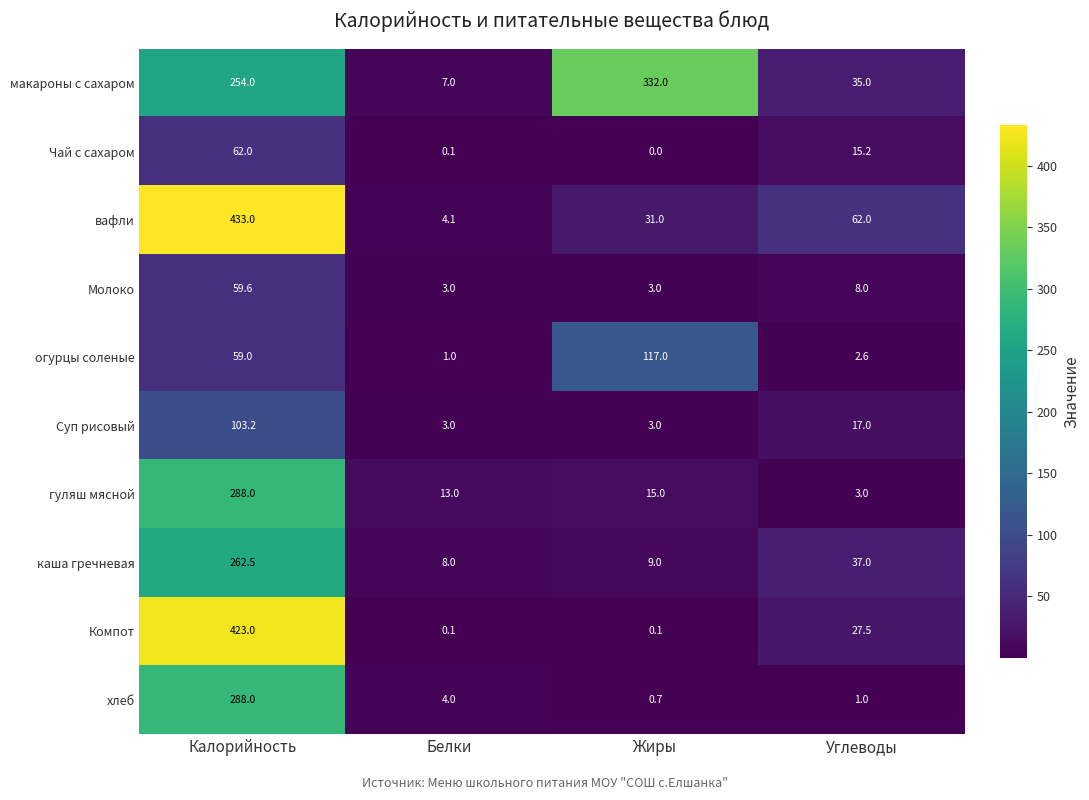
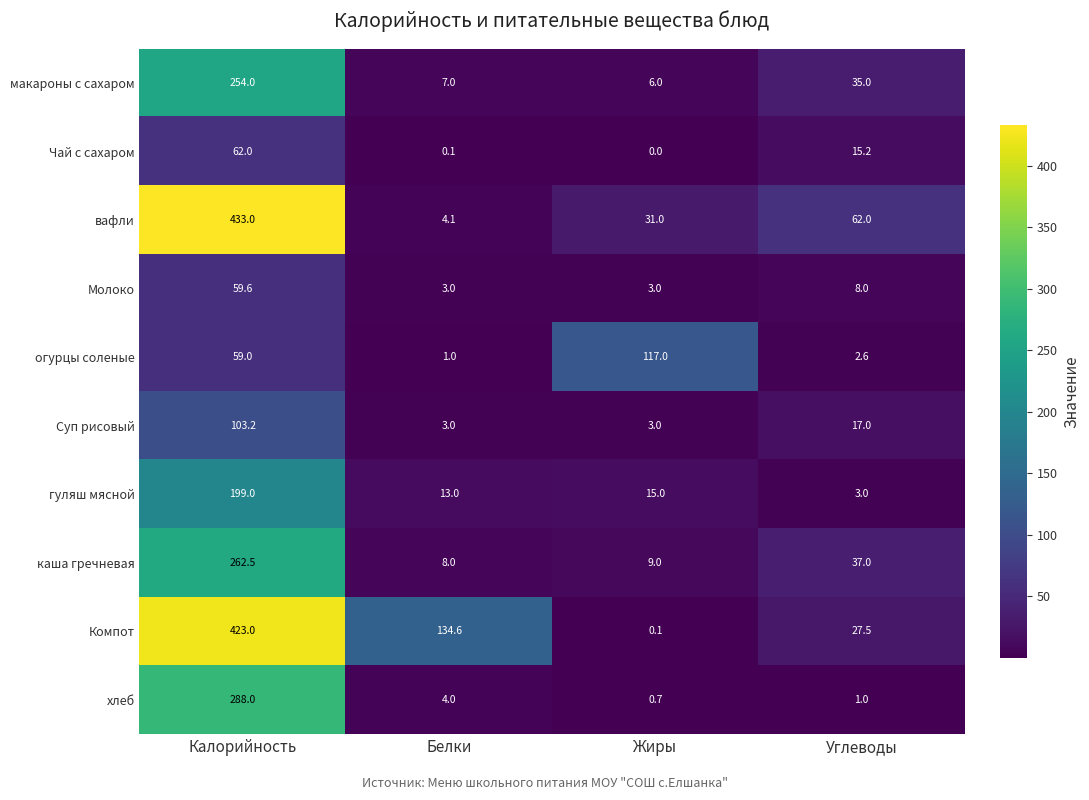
  {
    "макароны с сахаром": {
      "Калорийность": 254.0,
      "Белки": 7.0,
-     "Жиры": 332.0,
+     "Жиры": 6.0,
      "Углеводы": 35.0
    },
    "Чай с сахаром": {
      "Калорийность": 62.0,
      "Белки": 0.1,
      "Жиры": 0.0,
      "Углеводы": 15.2
    },
    "вафли": {
      "Калорийность": 433.0,
      "Белки": 4.1,
      "Жиры": 31.0,
      "Углеводы": 62.0
    },
    "Молоко": {
      "Калорийность": 59.6,
      "Белки": 3.0,
      "Жиры": 3.0,
      "Углеводы": 8.0
    },
    "огурцы соленые": {
      "Калорийность": 59.0,
      "Белки": 1.0,
      "Жиры": 117.0,
      "Углеводы": 2.6
    },
    "Суп рисовый": {
      "Калорийность": 103.2,
      "Белки": 3.0,
      "Жиры": 3.0,
      "Углеводы": 17.0
    },
    "гуляш мясной": {
-     "Калорийность": 288.0,
+     "Калорийность": 199.0,
      "Белки": 13.0,
      "Жиры": 15.0,
      "Углеводы": 3.0
    },
    "каша гречневая": {
      "Калорийность": 262.5,
      "Белки": 8.0,
      "Жиры": 9.0,
      "Углеводы": 37.0
    },
    "Компот": {
      "Калорийность": 423.0,
-     "Белки": 0.1,
+     "Белки": 134.6,
      "Жиры": 0.1,
      "Углеводы": 27.5
    },
    "хлеб": {
      "Калорийность": 288.0,
      "Белки": 4.0,
      "Жиры": 0.7,
      "Углеводы": 1.0
    }
  }
